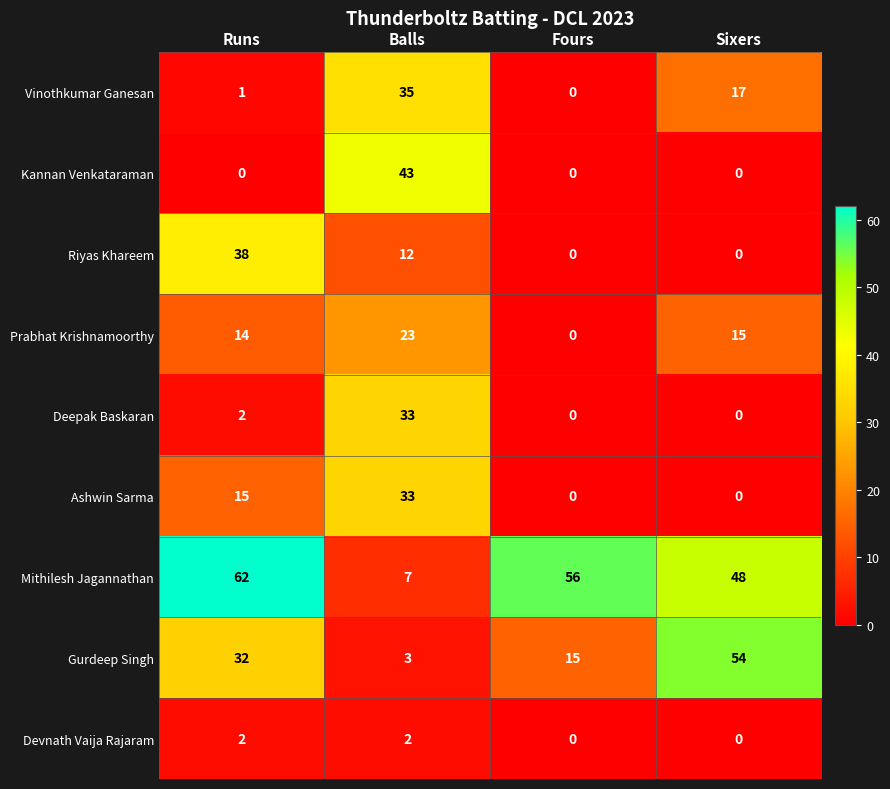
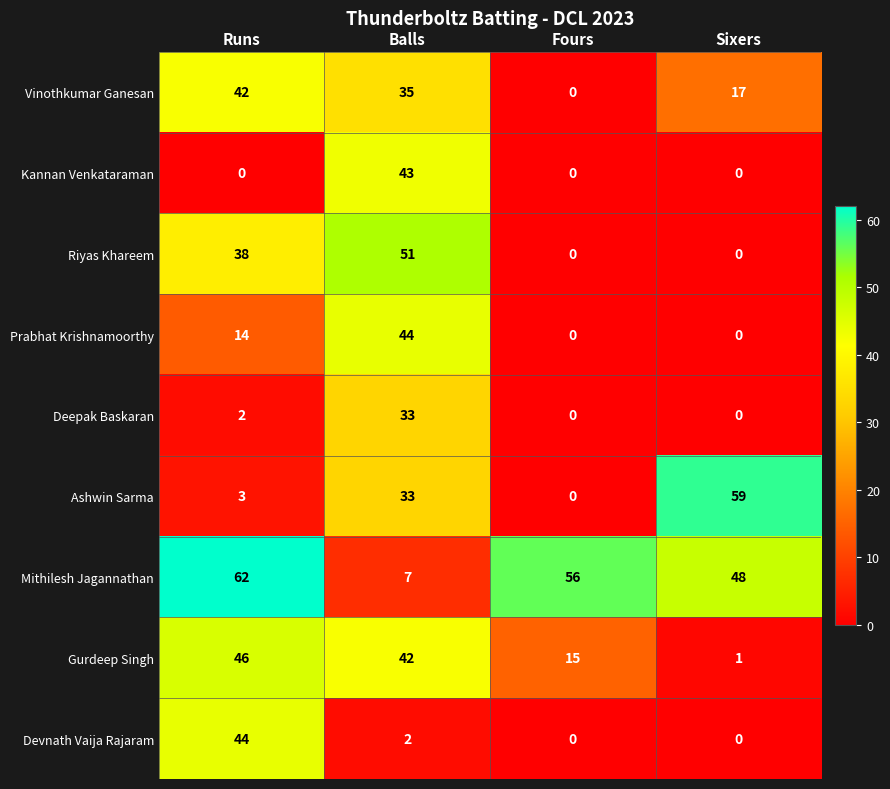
  {
    "Vinothkumar Ganesan": {
-     "Runs": 1,
+     "Runs": 42,
      "Balls": 35,
      "Fours": 0,
      "Sixers": 17
    },
    "Kannan Venkataraman": {
      "Runs": 0,
      "Balls": 43,
      "Fours": 0,
      "Sixers": 0
    },
    "Riyas Khareem": {
      "Runs": 38,
-     "Balls": 12,
+     "Balls": 51,
      "Fours": 0,
      "Sixers": 0
    },
    "Prabhat Krishnamoorthy": {
      "Runs": 14,
-     "Balls": 23,
+     "Balls": 44,
      "Fours": 0,
-     "Sixers": 15
+     "Sixers": 0
    },
    "Deepak Baskaran": {
      "Runs": 2,
      "Balls": 33,
      "Fours": 0,
      "Sixers": 0
    },
    "Ashwin Sarma": {
-     "Runs": 15,
+     "Runs": 3,
      "Balls": 33,
      "Fours": 0,
-     "Sixers": 0
+     "Sixers": 59
    },
    "Mithilesh Jagannathan": {
      "Runs": 62,
      "Balls": 7,
      "Fours": 56,
      "Sixers": 48
    },
    "Gurdeep Singh": {
-     "Runs": 32,
-     "Balls": 3,
+     "Runs": 46,
+     "Balls": 42,
      "Fours": 15,
-     "Sixers": 54
+     "Sixers": 1
    },
    "Devnath Vaija Rajaram": {
-     "Runs": 2,
+     "Runs": 44,
      "Balls": 2,
      "Fours": 0,
      "Sixers": 0
    }
  }
